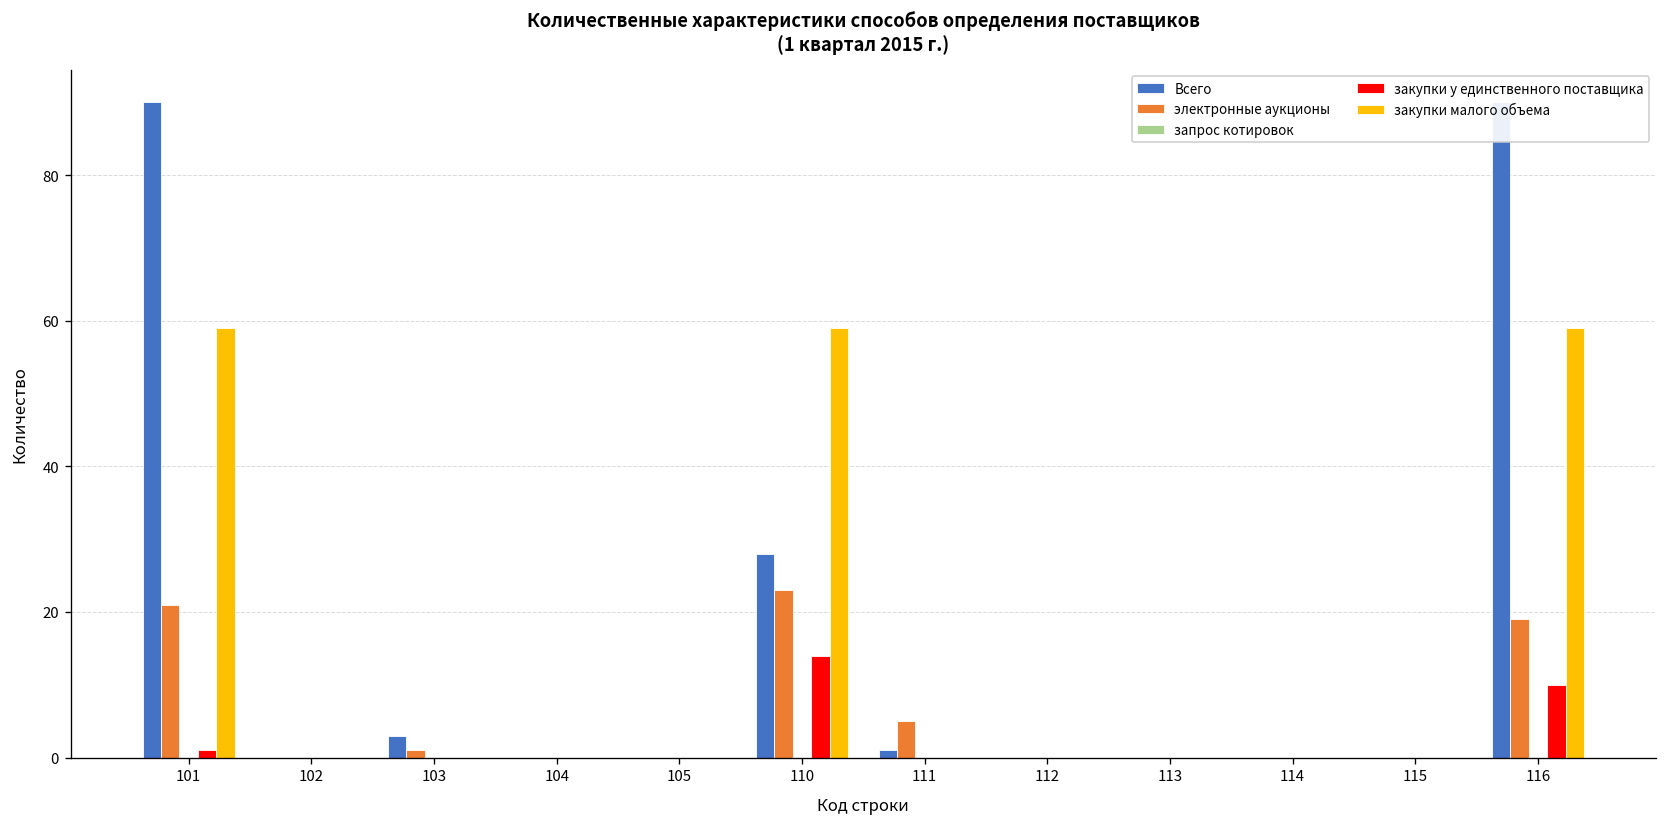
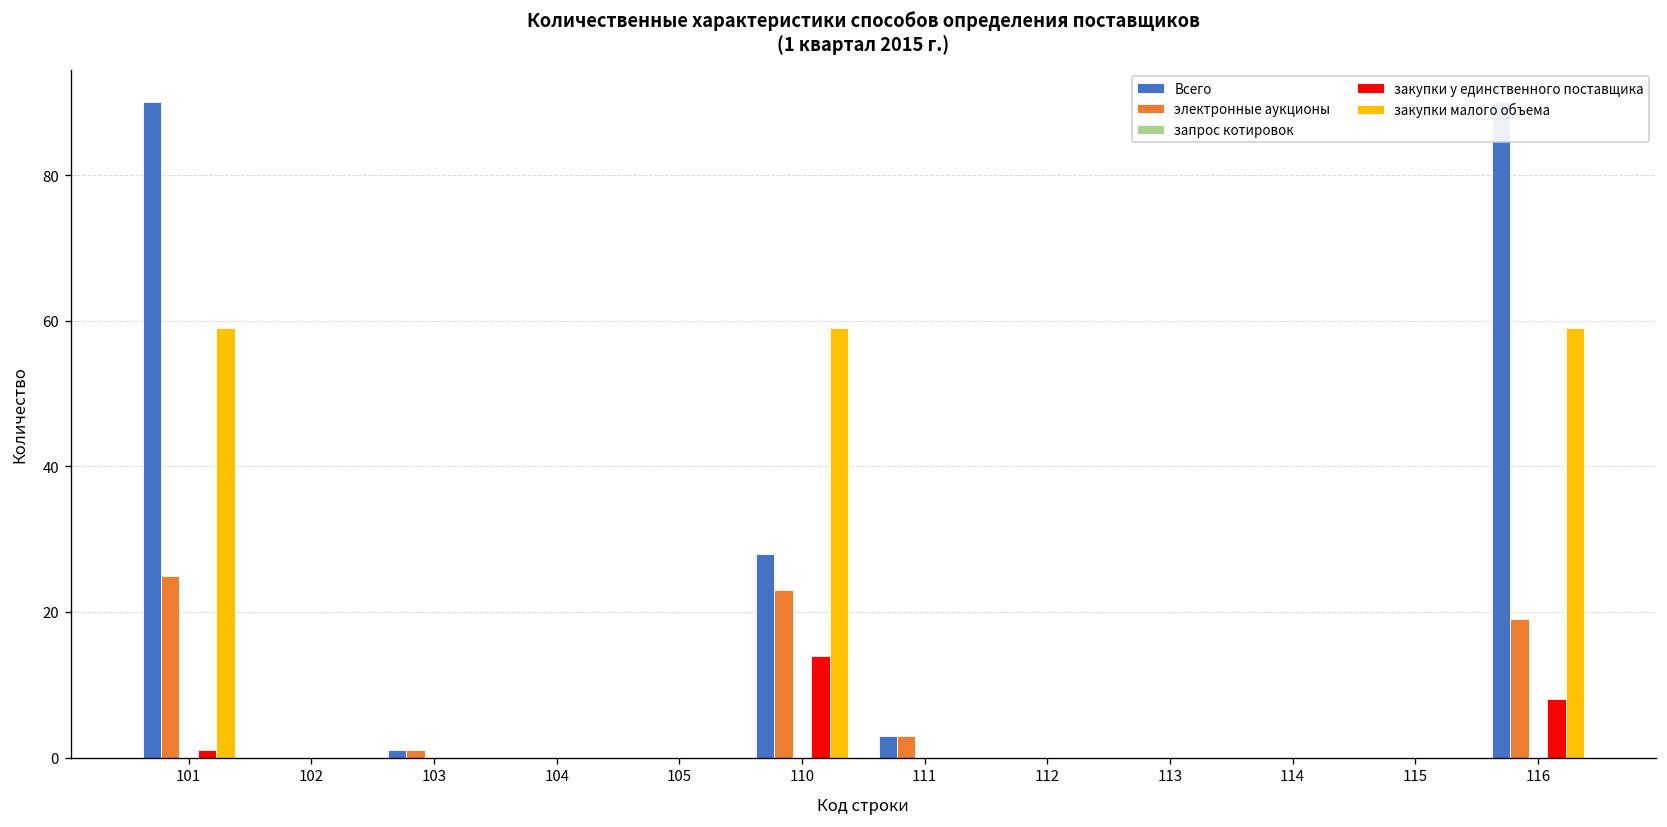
  {
    "Всего": {
      "101": 90,
      "102": 0,
-     "103": 3,
+     "103": 1,
      "104": 0,
      "105": 0,
      "110": 28,
-     "111": 1,
+     "111": 3,
      "112": 0,
      "113": 0,
      "114": 0,
      "115": 0
    },
    "электронные аукционы": {
-     "101": 21,
+     "101": 25,
      "102": 0,
      "103": 1,
      "104": 0,
      "105": 0,
      "110": 23,
-     "111": 5,
+     "111": 3,
      "112": 0,
      "113": 0,
      "114": 0,
      "115": 0,
      "116": 19
    },
    "запрос котировок": {
      "101": 0,
      "102": 0,
      "103": 0,
      "104": 0,
      "105": 0,
      "110": 0,
      "111": 0,
      "112": 0,
      "113": 0,
      "114": 0,
      "115": 0,
      "116": 0
    },
    "закупки у единственного поставщика": {
      "101": 1,
      "102": 0,
      "103": 0,
      "104": 0,
      "105": 0,
      "110": 14,
      "111": 0,
      "112": 0,
      "113": 0,
      "114": 0,
      "115": 0,
-     "116": 10
+     "116": 8
    },
    "закупки малого объема": {
      "101": 59,
      "102": 0,
      "103": 0,
      "104": 0,
      "105": 0,
      "110": 59,
      "111": 0,
      "112": 0,
      "113": 0,
      "114": 0,
      "115": 0,
      "116": 59
    }
  }
